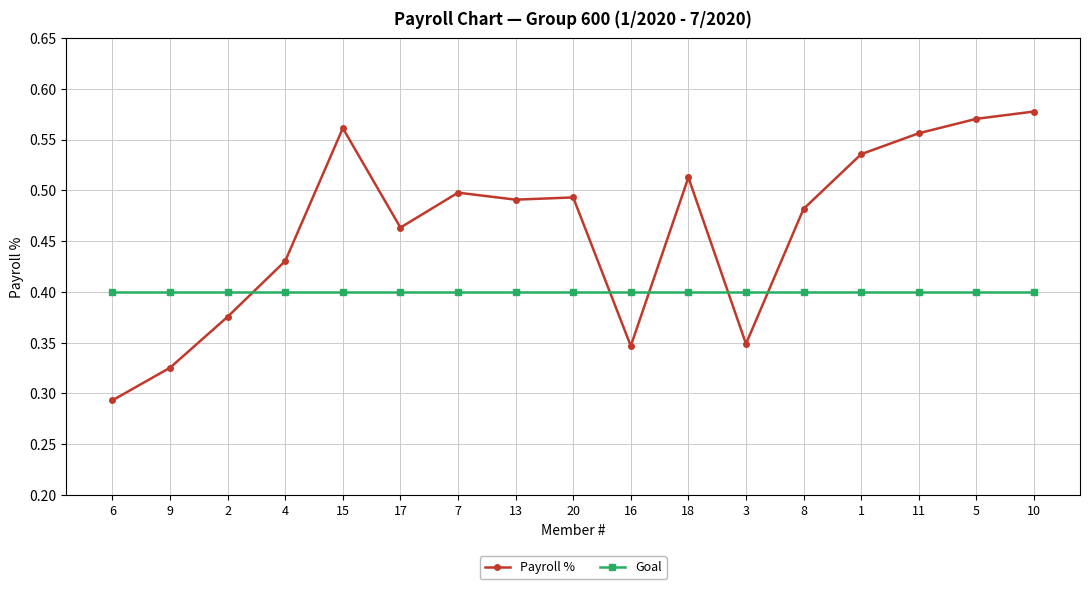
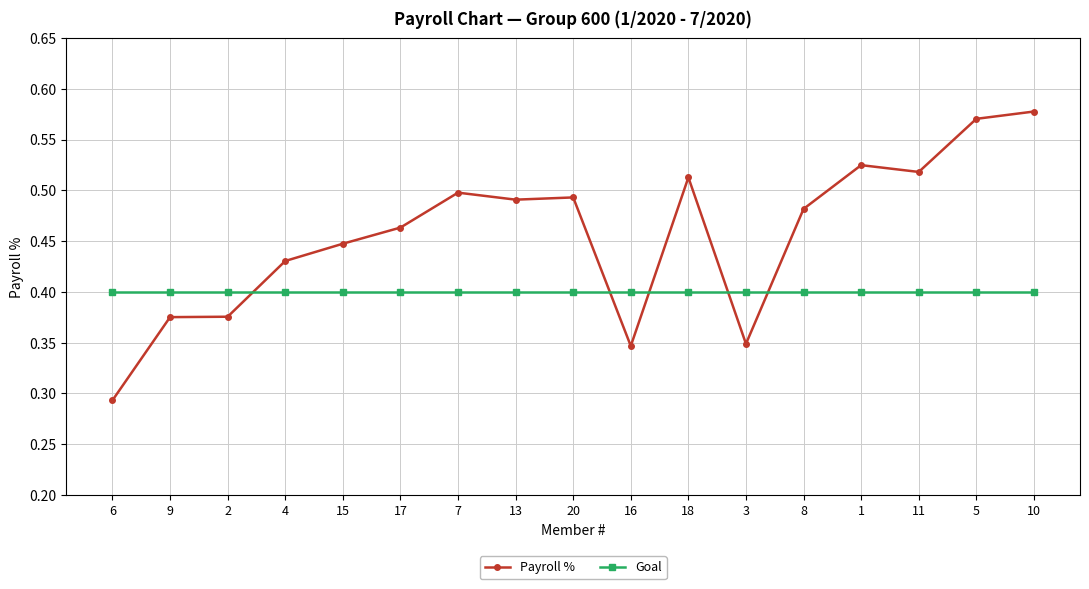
  {
    "Payroll %": {
      "6": 0.293,
-     "9": 0.325,
+     "9": 0.375,
      "2": 0.376,
      "4": 0.430,
-     "15": 0.561,
+     "15": 0.447,
      "17": 0.463,
      "7": 0.498,
      "13": 0.491,
      "20": 0.493,
      "16": 0.347,
      "18": 0.513,
      "3": 0.349,
      "8": 0.482,
-     "1": 0.536,
-     "11": 0.556,
+     "1": 0.525,
+     "11": 0.518,
      "5": 0.570,
      "10": 0.578
    },
    "Goal": {
      "6": 0.400,
      "9": 0.400,
      "2": 0.400,
      "4": 0.400,
      "15": 0.400,
      "17": 0.400,
      "7": 0.400,
      "13": 0.400,
      "20": 0.400,
      "16": 0.400,
      "18": 0.400,
      "3": 0.400,
      "8": 0.400,
      "1": 0.400,
      "11": 0.400,
      "5": 0.400,
      "10": 0.400
    }
  }
